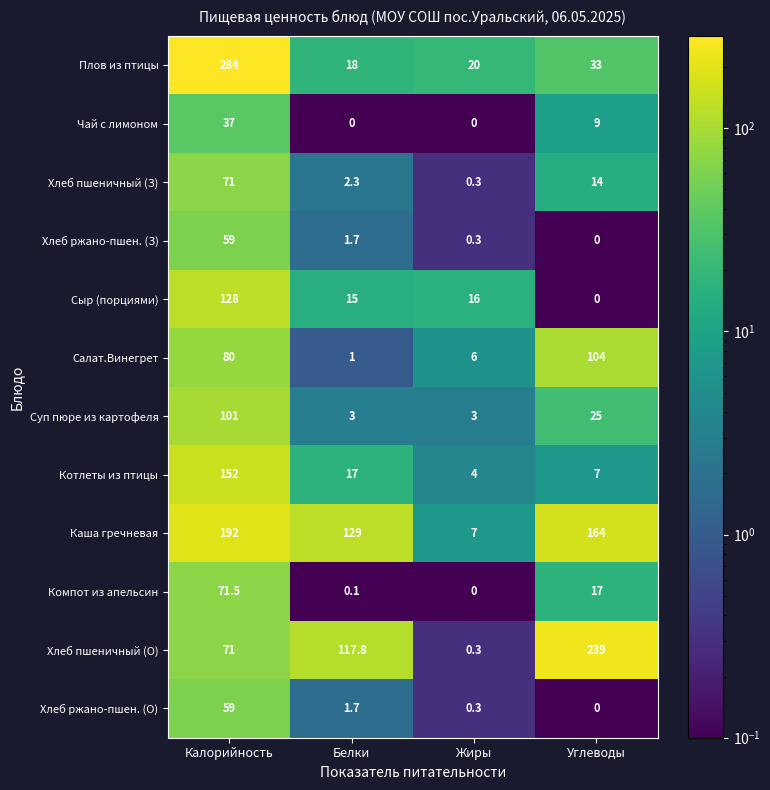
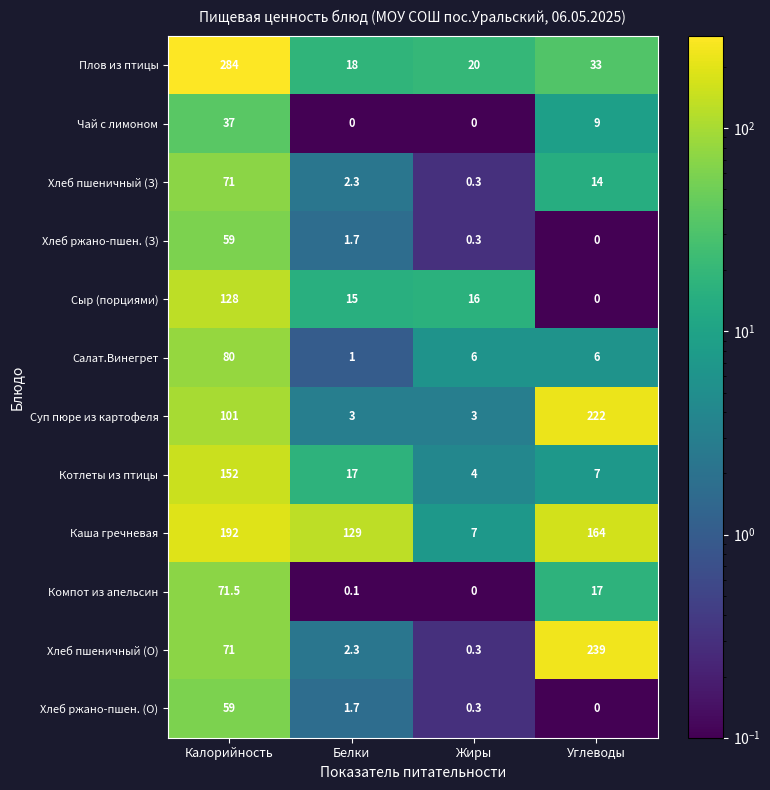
  {
    "Плов из птицы": {
      "Калорийность": 284,
      "Белки": 18,
      "Жиры": 20,
      "Углеводы": 33
    },
    "Чай с лимоном": {
      "Калорийность": 37,
      "Белки": 0,
      "Жиры": 0,
      "Углеводы": 9
    },
    "Хлеб пшеничный (З)": {
      "Калорийность": 71,
      "Белки": 2.3,
      "Жиры": 0.3,
      "Углеводы": 14
    },
    "Хлеб ржано-пшен. (З)": {
      "Калорийность": 59,
      "Белки": 1.7,
      "Жиры": 0.3,
      "Углеводы": 0
    },
    "Сыр (порциями)": {
      "Калорийность": 128,
      "Белки": 15,
      "Жиры": 16,
      "Углеводы": 0
    },
    "Салат.Винегрет": {
      "Калорийность": 80,
      "Белки": 1,
      "Жиры": 6,
-     "Углеводы": 104
+     "Углеводы": 6
    },
    "Суп пюре из картофеля": {
      "Калорийность": 101,
      "Белки": 3,
      "Жиры": 3,
-     "Углеводы": 25
+     "Углеводы": 222
    },
    "Котлеты из птицы": {
      "Калорийность": 152,
      "Белки": 17,
      "Жиры": 4,
      "Углеводы": 7
    },
    "Каша гречневая": {
      "Калорийность": 192,
      "Белки": 129,
      "Жиры": 7,
      "Углеводы": 164
    },
    "Компот из апельсин": {
      "Калорийность": 71.5,
      "Белки": 0.1,
      "Жиры": 0,
      "Углеводы": 17
    },
    "Хлеб пшеничный (О)": {
      "Калорийность": 71,
-     "Белки": 117.8,
+     "Белки": 2.3,
      "Жиры": 0.3,
      "Углеводы": 239
    },
    "Хлеб ржано-пшен. (О)": {
      "Калорийность": 59,
      "Белки": 1.7,
      "Жиры": 0.3,
      "Углеводы": 0
    }
  }
